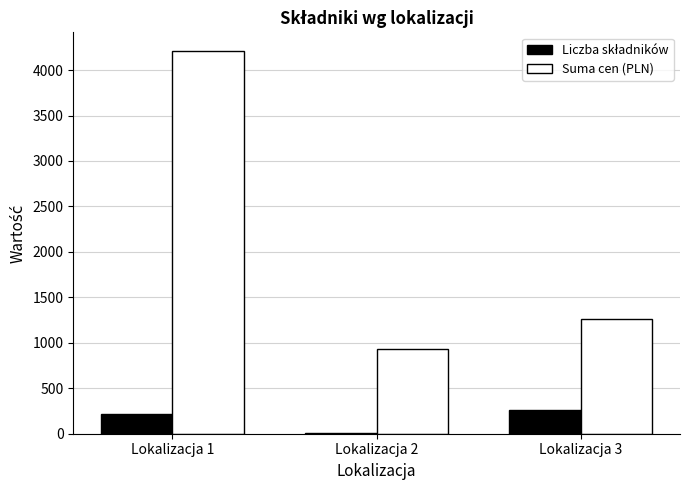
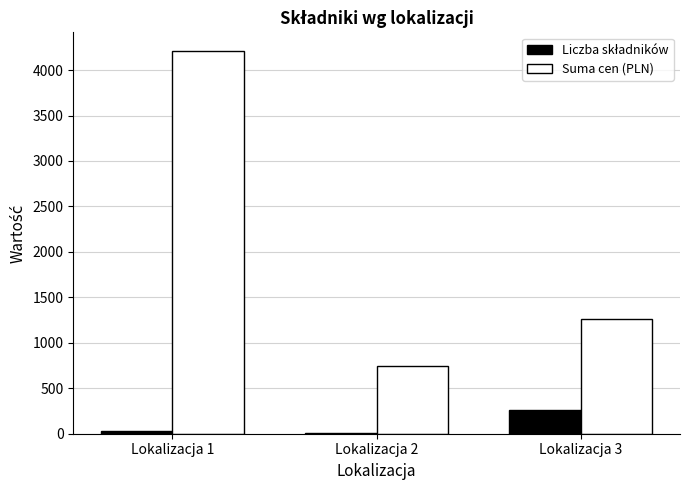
  {
    "Liczba składników": {
-     "Lokalizacja 1": 200,
+     "Lokalizacja 1": 0,
      "Lokalizacja 3": 300
    },
    "Suma cen (PLN)": {
      "Lokalizacja 1": 4200,
-     "Lokalizacja 2": 900,
+     "Lokalizacja 2": 800,
      "Lokalizacja 3": 1300
    }
  }
